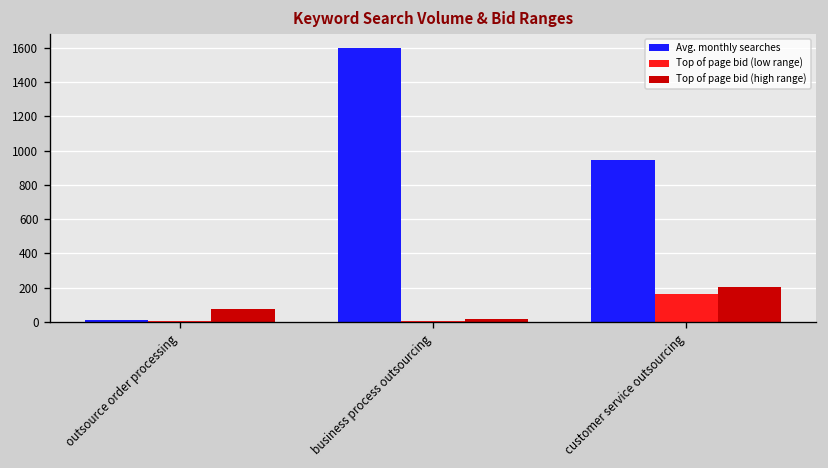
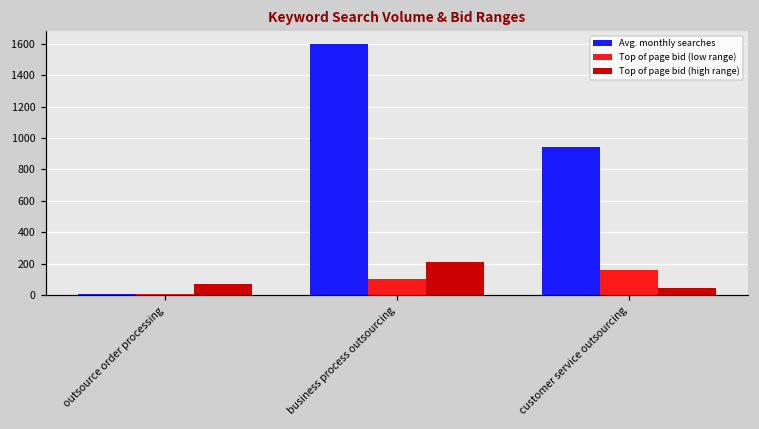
  {
    "Avg. monthly searches": {
      "business process outsourcing": 1600,
      "customer service outsourcing": 940
    },
    "Top of page bid (low range)": {
-     "business process outsourcing": 10,
+     "business process outsourcing": 100,
      "customer service outsourcing": 160
    },
    "Top of page bid (high range)": {
      "outsource order processing": 70,
-     "business process outsourcing": 20,
-     "customer service outsourcing": 200
+     "business process outsourcing": 210,
+     "customer service outsourcing": 40
    }
  }
